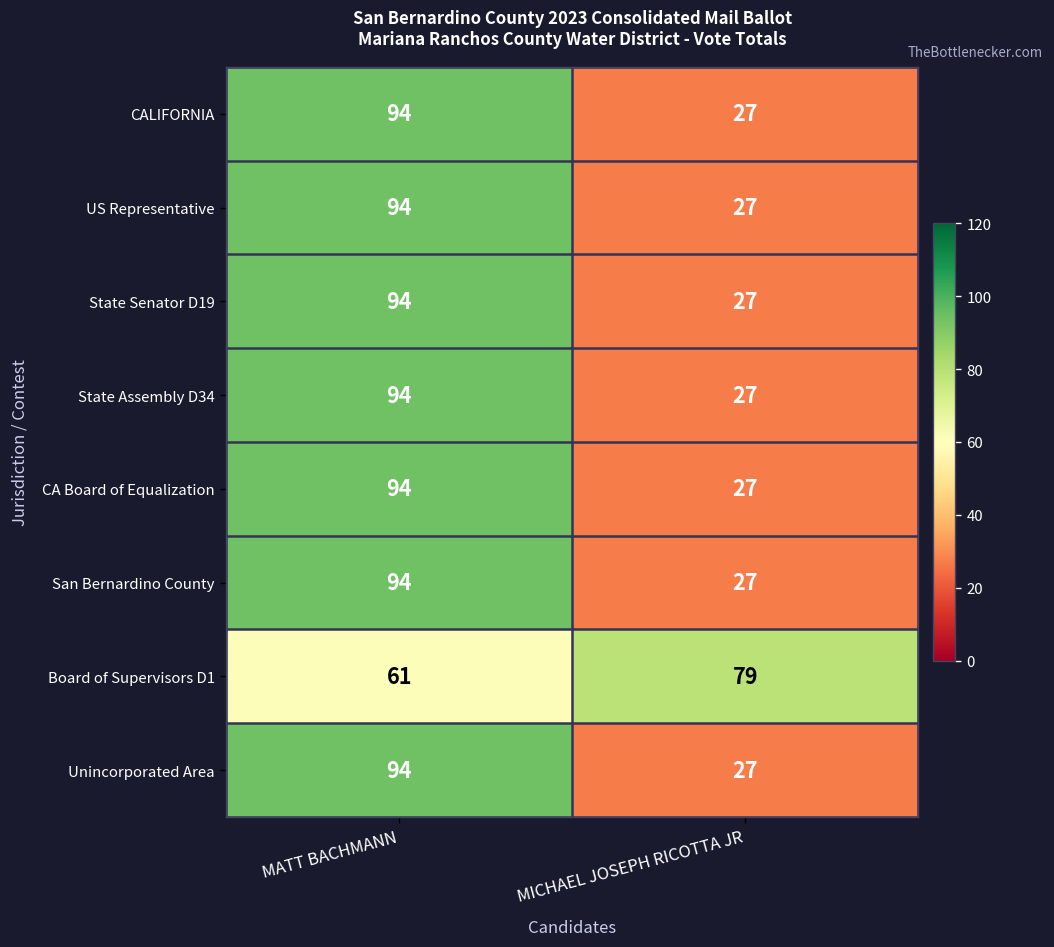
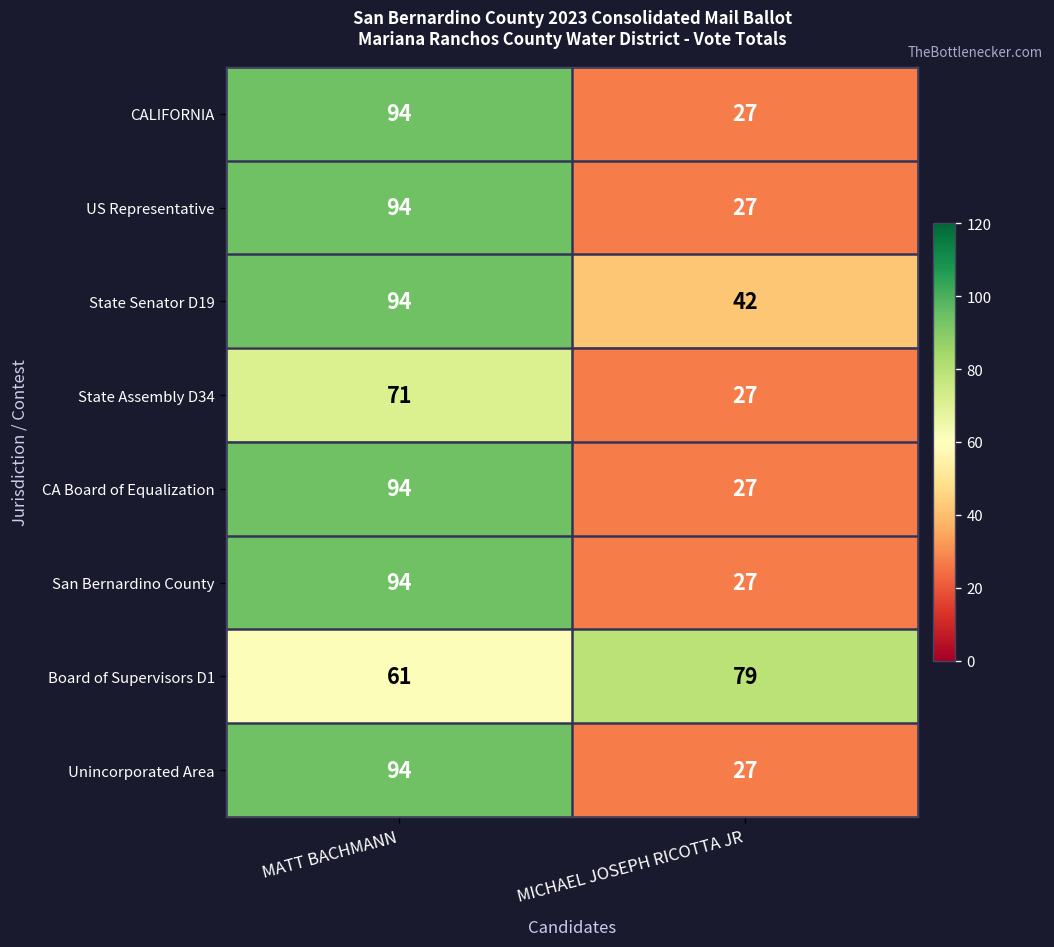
  {
    "CALIFORNIA": {
      "MATT BACHMANN": 94,
      "MICHAEL JOSEPH RICOTTA JR": 27
    },
    "US Representative": {
      "MATT BACHMANN": 94,
      "MICHAEL JOSEPH RICOTTA JR": 27
    },
    "State Senator D19": {
      "MATT BACHMANN": 94,
-     "MICHAEL JOSEPH RICOTTA JR": 27
+     "MICHAEL JOSEPH RICOTTA JR": 42
    },
    "State Assembly D34": {
-     "MATT BACHMANN": 94,
+     "MATT BACHMANN": 71,
      "MICHAEL JOSEPH RICOTTA JR": 27
    },
    "CA Board of Equalization": {
      "MATT BACHMANN": 94,
      "MICHAEL JOSEPH RICOTTA JR": 27
    },
    "San Bernardino County": {
      "MATT BACHMANN": 94,
      "MICHAEL JOSEPH RICOTTA JR": 27
    },
    "Board of Supervisors D1": {
      "MATT BACHMANN": 61,
      "MICHAEL JOSEPH RICOTTA JR": 79
    },
    "Unincorporated Area": {
      "MATT BACHMANN": 94,
      "MICHAEL JOSEPH RICOTTA JR": 27
    }
  }
